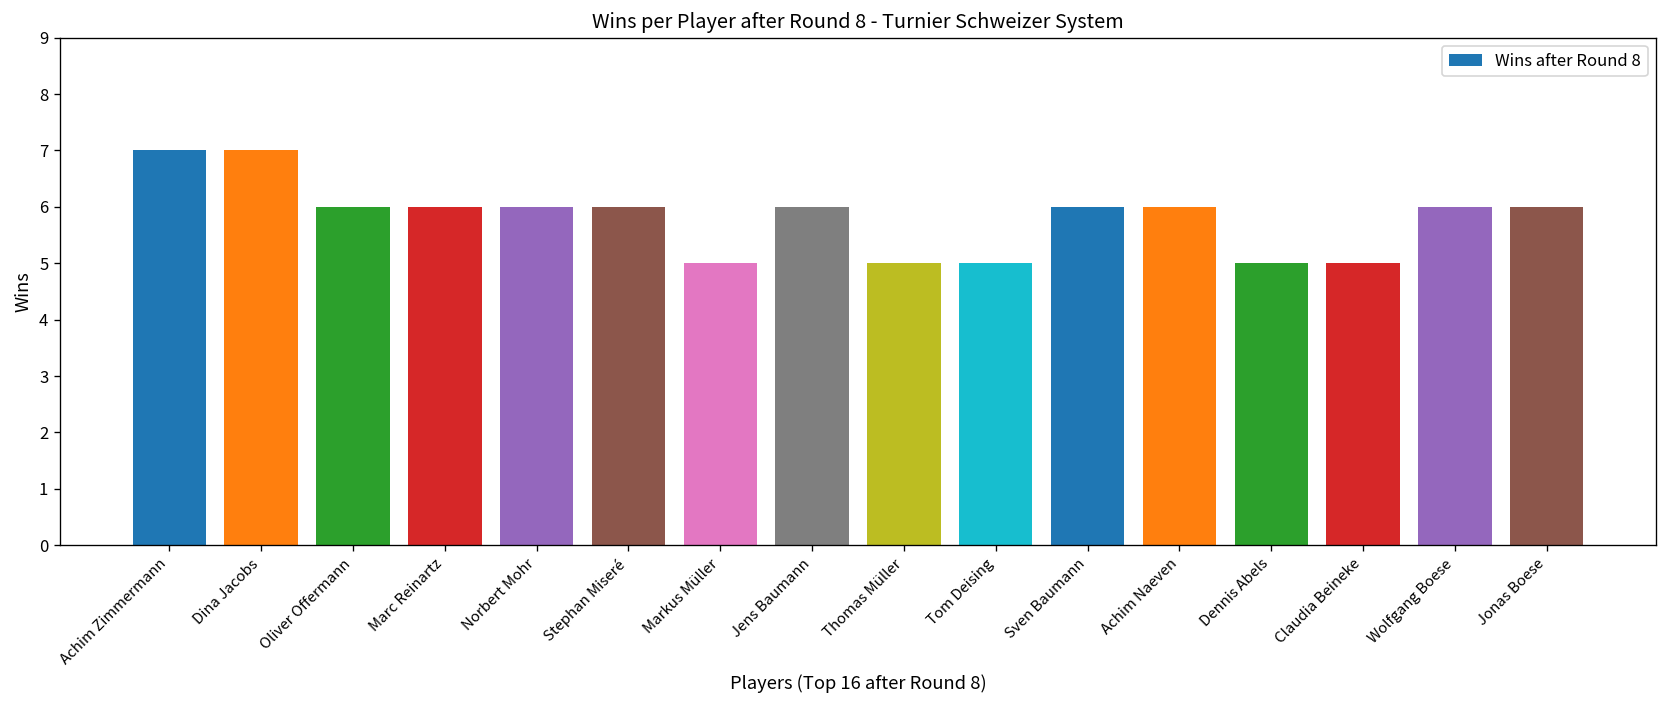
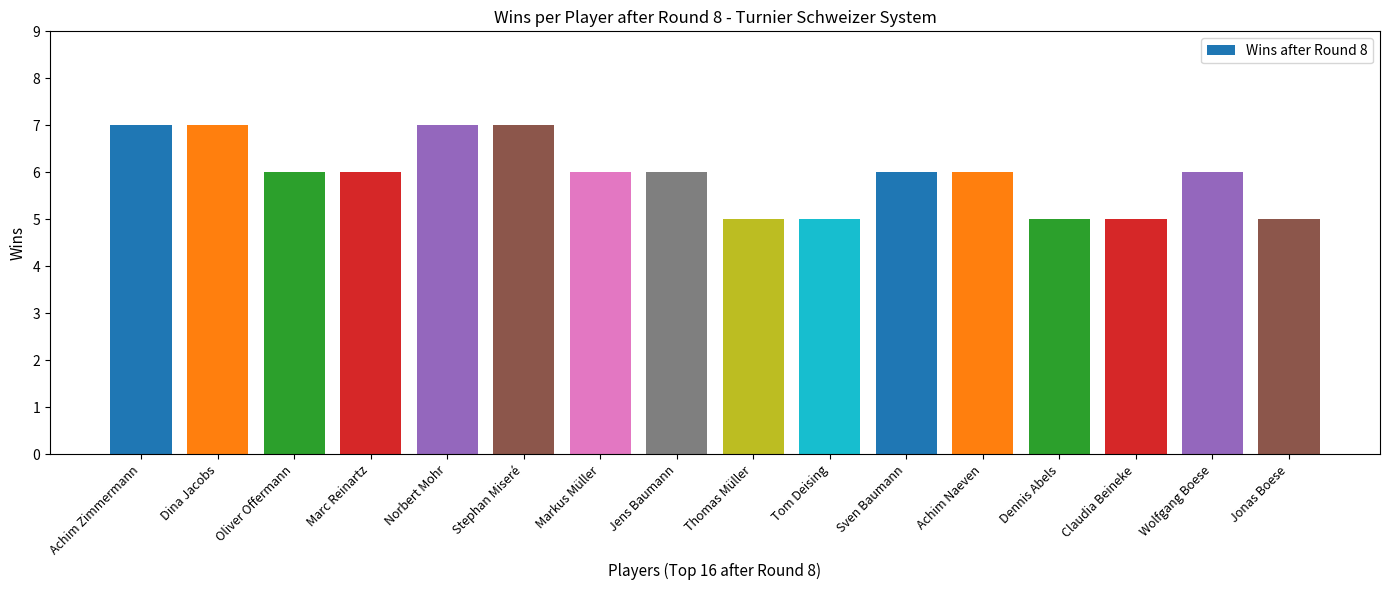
  {
    "Achim Zimmermann": 7,
    "Dina Jacobs": 7,
    "Oliver Offermann": 6,
    "Marc Reinartz": 6,
-   "Norbert Mohr": 6,
-   "Stephan Miseré": 6,
-   "Markus Müller": 5,
+   "Norbert Mohr": 7,
+   "Stephan Miseré": 7,
+   "Markus Müller": 6,
    "Jens Baumann": 6,
    "Thomas Müller": 5,
    "Tom Deising": 5,
    "Sven Baumann": 6,
    "Achim Naeven": 6,
    "Dennis Abels": 5,
    "Claudia Beineke": 5,
    "Wolfgang Boese": 6,
-   "Jonas Boese": 6
+   "Jonas Boese": 5
  }
